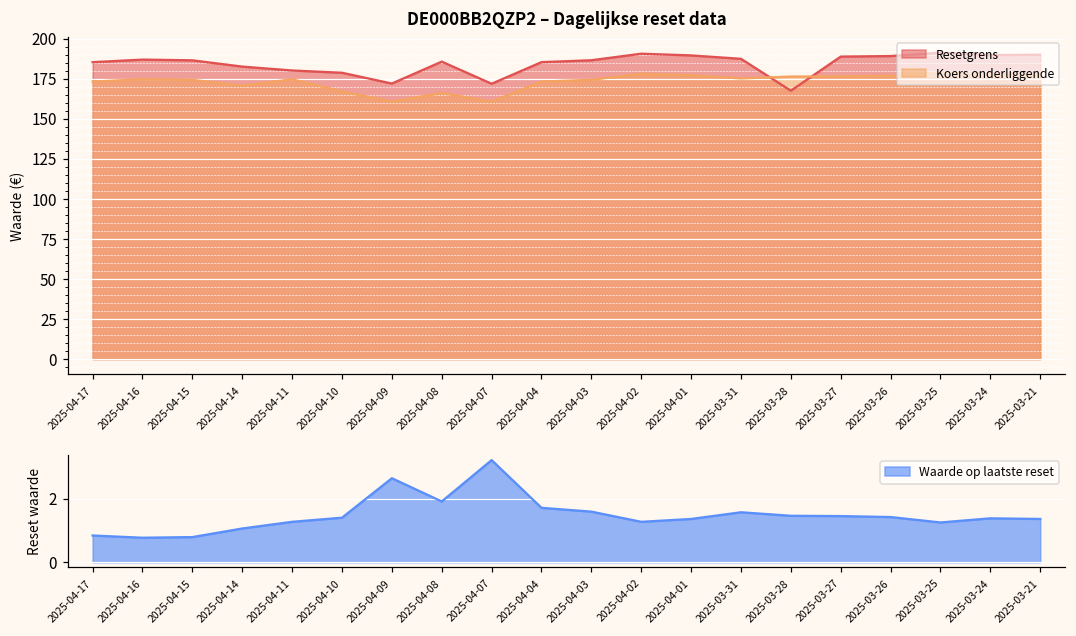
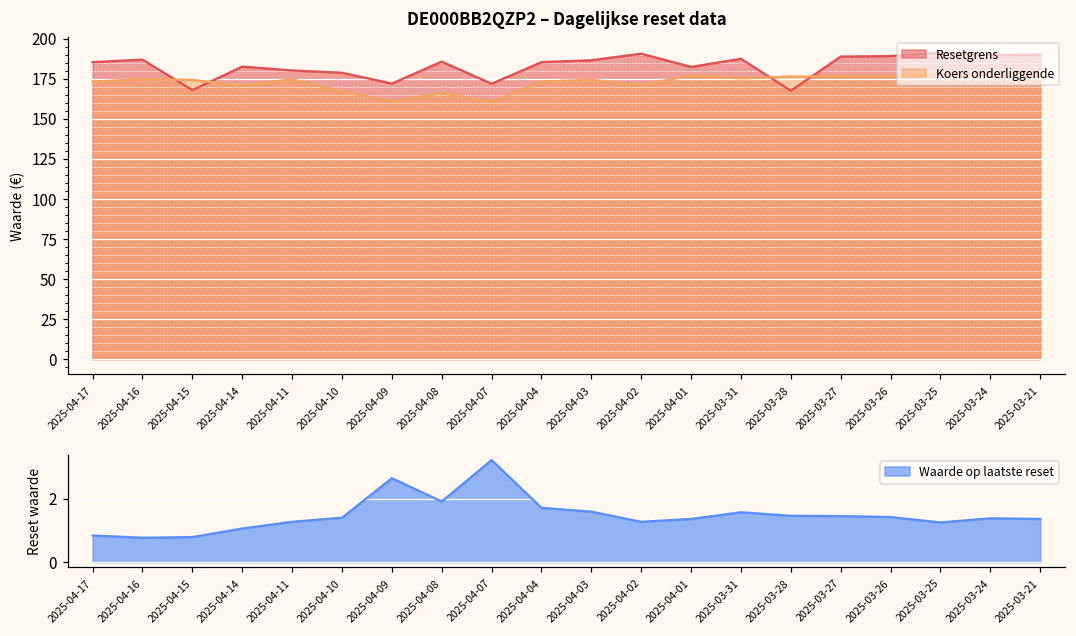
  {
    "DE000BB2QZP2 – Dagelijkse reset data": {
      "Resetgrens": {
        "2025-04-17": 185,
        "2025-04-16": 187,
-       "2025-04-15": 186,
+       "2025-04-15": 168,
        "2025-04-14": 183,
        "2025-04-11": 180,
        "2025-04-10": 179,
        "2025-04-09": 172,
        "2025-04-08": 186,
        "2025-04-07": 172,
        "2025-04-04": 185,
        "2025-04-03": 187,
        "2025-04-02": 191,
-       "2025-04-01": 190,
+       "2025-04-01": 182,
        "2025-03-31": 187,
        "2025-03-28": 167,
        "2025-03-27": 189,
        "2025-03-26": 189
      },
      "Koers onderliggende": {
        "2025-04-17": 173,
        "2025-04-16": 175,
        "2025-04-15": 174,
        "2025-04-14": 171,
        "2025-04-11": 175,
        "2025-04-10": 167,
        "2025-04-09": 161,
        "2025-04-08": 166,
        "2025-04-07": 161,
        "2025-04-04": 173,
        "2025-04-03": 174,
-       "2025-04-02": 178,
+       "2025-04-02": 171,
        "2025-04-01": 177,
        "2025-03-31": 175,
        "2025-03-28": 176,
        "2025-03-27": 176,
        "2025-03-26": 177
      }
    }
  }
